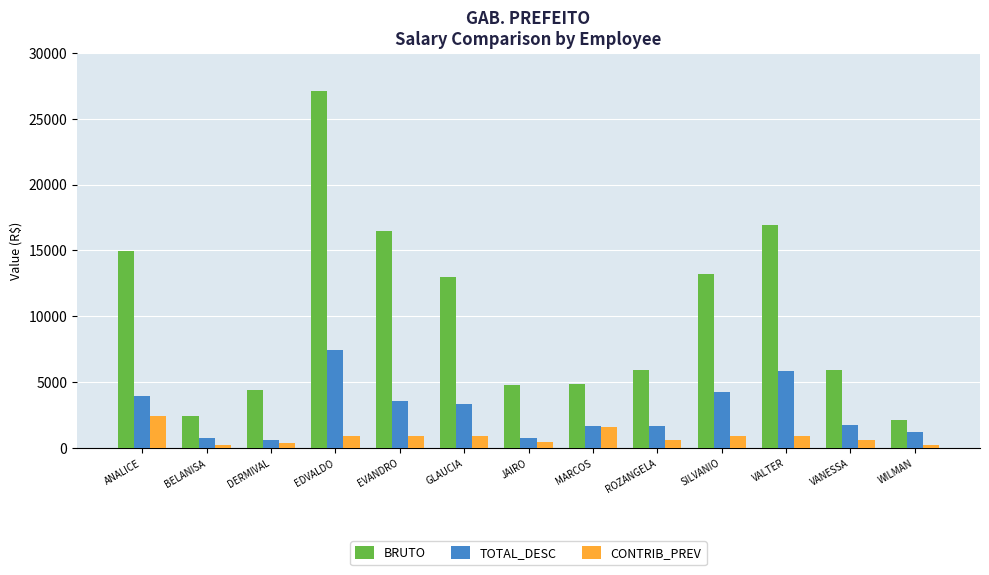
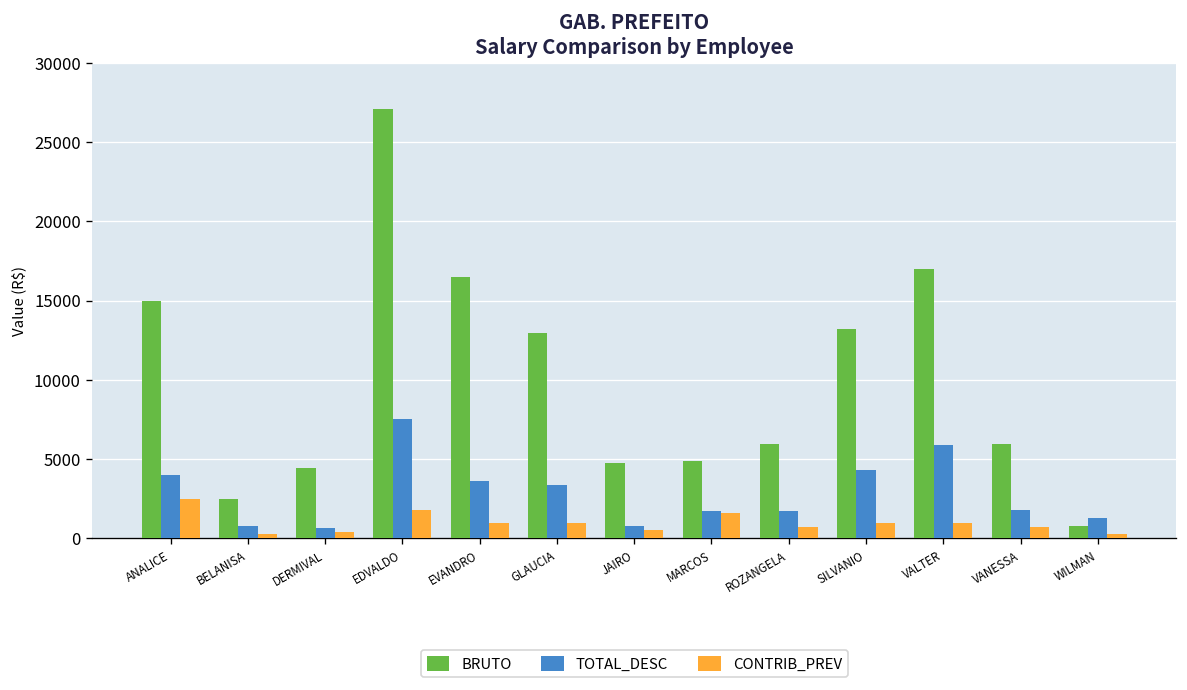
  {
    "BRUTO": {
      "ANALICE": 14900,
      "BELANISA": 2500,
      "DERMIVAL": 4400,
      "EDVALDO": 27100,
      "EVANDRO": 16500,
      "GLAUCIA": 13000,
      "JAIRO": 4800,
      "MARCOS": 4900,
      "ROZANGELA": 5900,
      "SILVANIO": 13200,
      "VALTER": 17000,
      "VANESSA": 5900,
-     "WILMAN": 2100
+     "WILMAN": 700
    },
    "TOTAL_DESC": {
      "ANALICE": 4000,
      "BELANISA": 700,
      "DERMIVAL": 600,
      "EDVALDO": 7500,
      "EVANDRO": 3600,
      "GLAUCIA": 3300,
      "JAIRO": 800,
      "MARCOS": 1700,
      "ROZANGELA": 1700,
      "SILVANIO": 4300,
      "VALTER": 5900,
      "VANESSA": 1700,
      "WILMAN": 1200
    },
    "CONTRIB_PREV": {
      "ANALICE": 2400,
      "BELANISA": 200,
      "DERMIVAL": 400,
-     "EDVALDO": 900,
+     "EDVALDO": 1800,
      "EVANDRO": 900,
      "GLAUCIA": 900,
      "JAIRO": 500,
      "MARCOS": 1600,
      "ROZANGELA": 700,
      "SILVANIO": 900,
      "VALTER": 900,
      "VANESSA": 700,
      "WILMAN": 200
    }
  }
